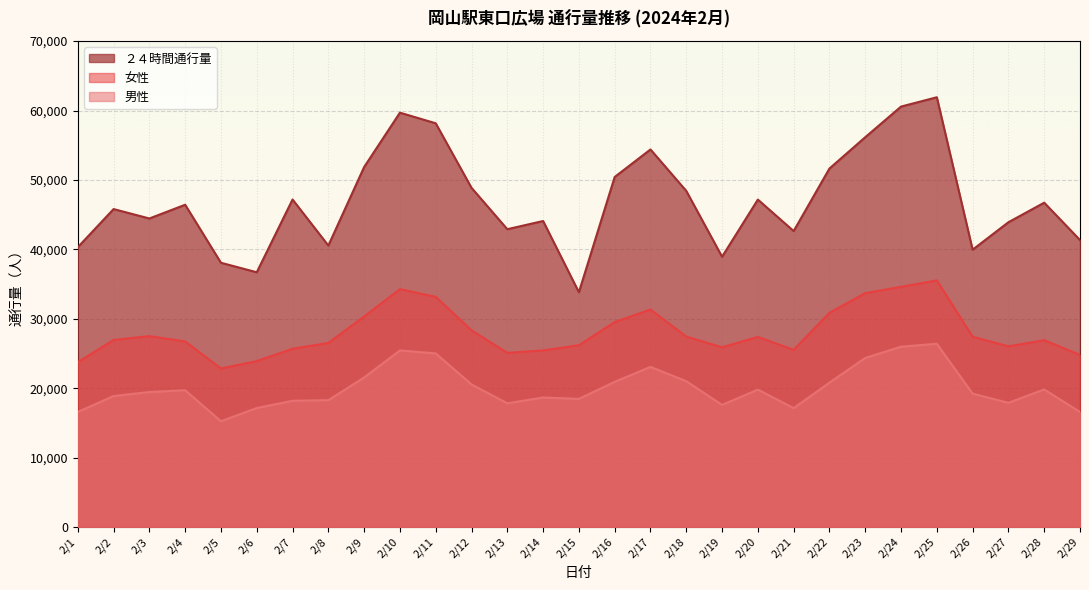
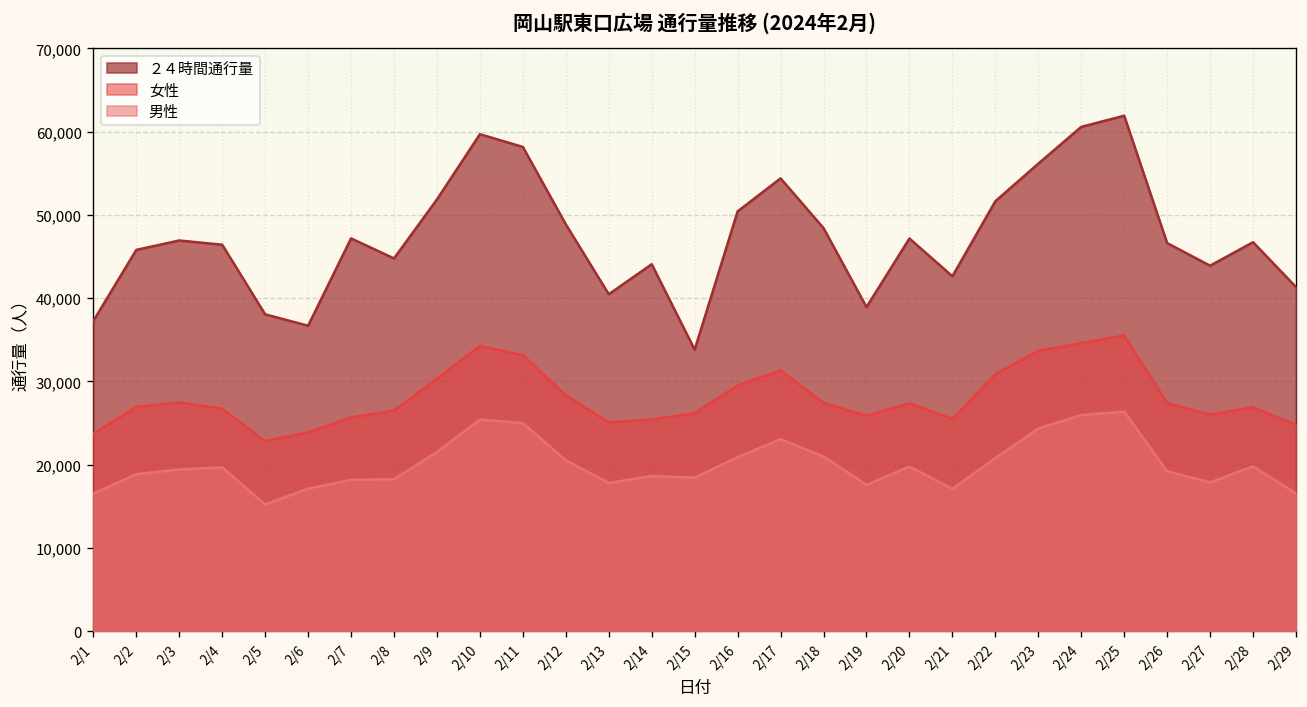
  {
    "２４時間通行量": {
-     "2/1": "40,000",
+     "2/1": "37,000",
      "2/2": "46,000",
-     "2/3": "44,000",
+     "2/3": "47,000",
      "2/4": "46,000",
      "2/5": "38,000",
      "2/6": "37,000",
      "2/7": "47,000",
-     "2/8": "41,000",
+     "2/8": "45,000",
      "2/9": "52,000",
      "2/10": "60,000",
      "2/11": "58,000",
      "2/12": "49,000",
-     "2/13": "43,000",
+     "2/13": "40,000",
      "2/14": "44,000",
      "2/15": "34,000",
      "2/16": "50,000",
      "2/17": "54,000",
      "2/18": "48,000",
      "2/19": "39,000",
      "2/20": "47,000",
      "2/21": "43,000",
      "2/22": "52,000",
      "2/23": "56,000",
      "2/24": "61,000",
      "2/25": "62,000",
-     "2/26": "40,000",
+     "2/26": "47,000",
      "2/27": "44,000",
      "2/28": "47,000",
      "2/29": "41,000"
    }
  }
